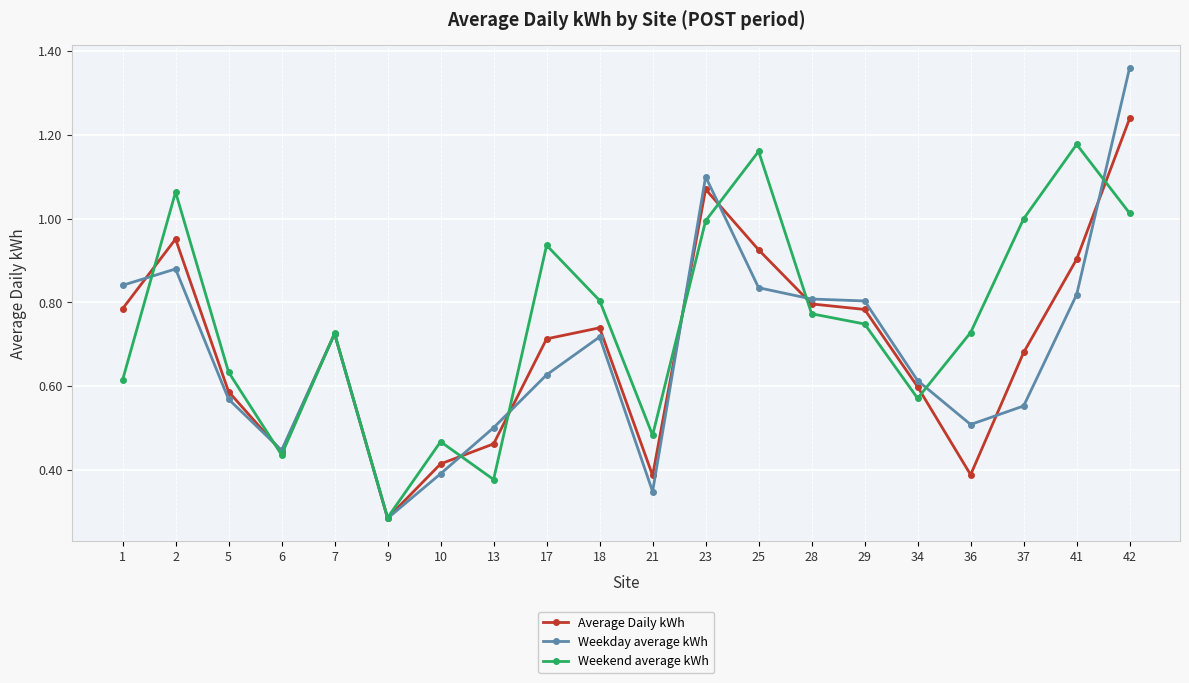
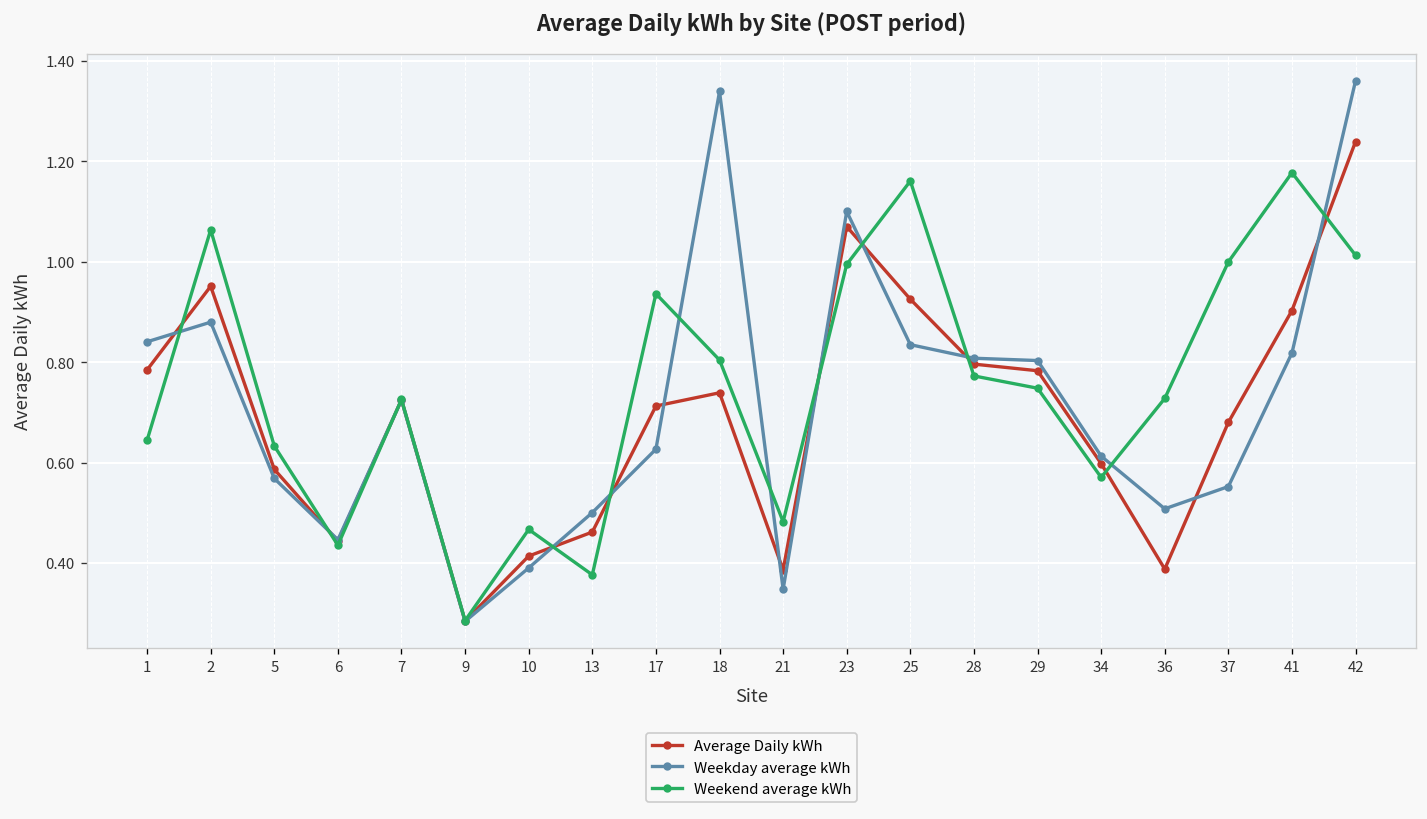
  {
    "Average Daily kWh": {
      "1": 0.78,
      "2": 0.95,
      "5": 0.59,
      "10": 0.41,
      "13": 0.46,
      "17": 0.71,
      "18": 0.74,
      "21": 0.39,
      "23": 1.07,
      "25": 0.93,
      "28": 0.80,
      "29": 0.78,
      "34": 0.60,
      "36": 0.39,
      "37": 0.68,
      "41": 0.90,
      "42": 1.24
    },
    "Weekday average kWh": {
      "1": 0.84,
      "2": 0.88,
      "5": 0.57,
      "10": 0.39,
      "13": 0.50,
      "17": 0.63,
-     "18": 0.72,
+     "18": 1.34,
      "21": 0.35,
      "23": 1.10,
      "25": 0.83,
      "28": 0.81,
      "29": 0.80,
      "34": 0.61,
      "36": 0.51,
      "37": 0.55,
      "41": 0.82,
      "42": 1.36
    },
    "Weekend average kWh": {
-     "1": 0.61,
+     "1": 0.64,
      "2": 1.06,
      "5": 0.63,
      "6": 0.44,
      "10": 0.47,
      "13": 0.38,
      "17": 0.94,
      "18": 0.80,
      "21": 0.48,
      "23": 0.99,
      "25": 1.16,
      "28": 0.77,
      "29": 0.75,
      "34": 0.57,
      "36": 0.73,
      "37": 1.00,
      "41": 1.18,
      "42": 1.01
    }
  }
